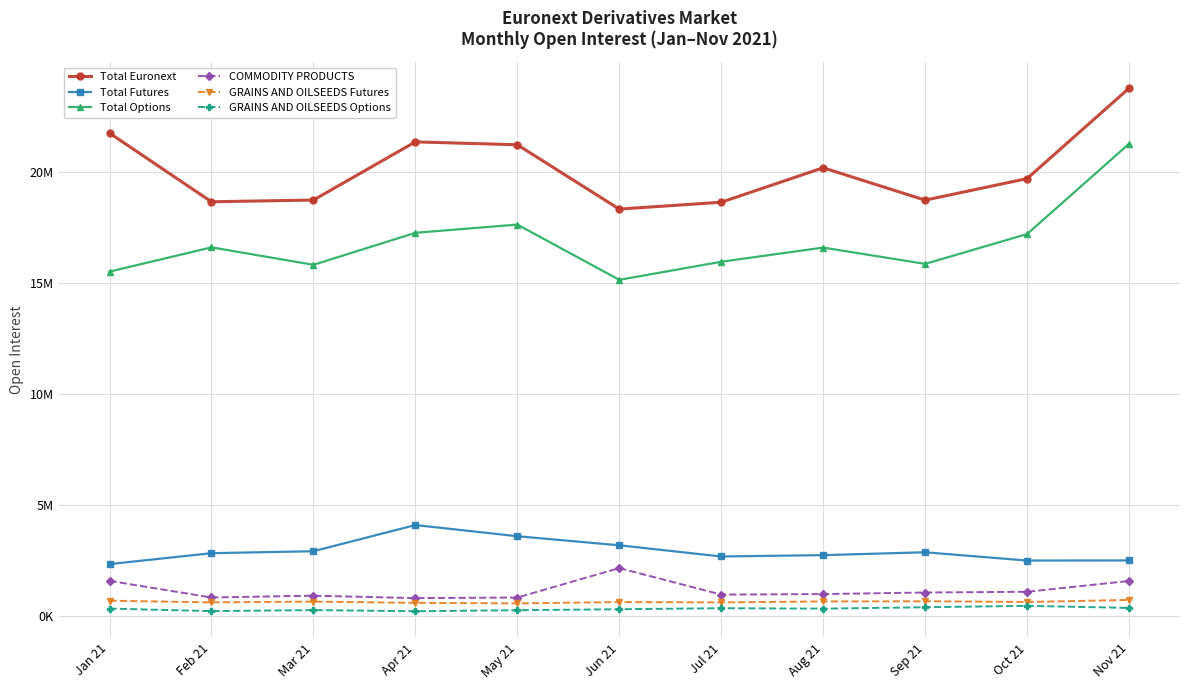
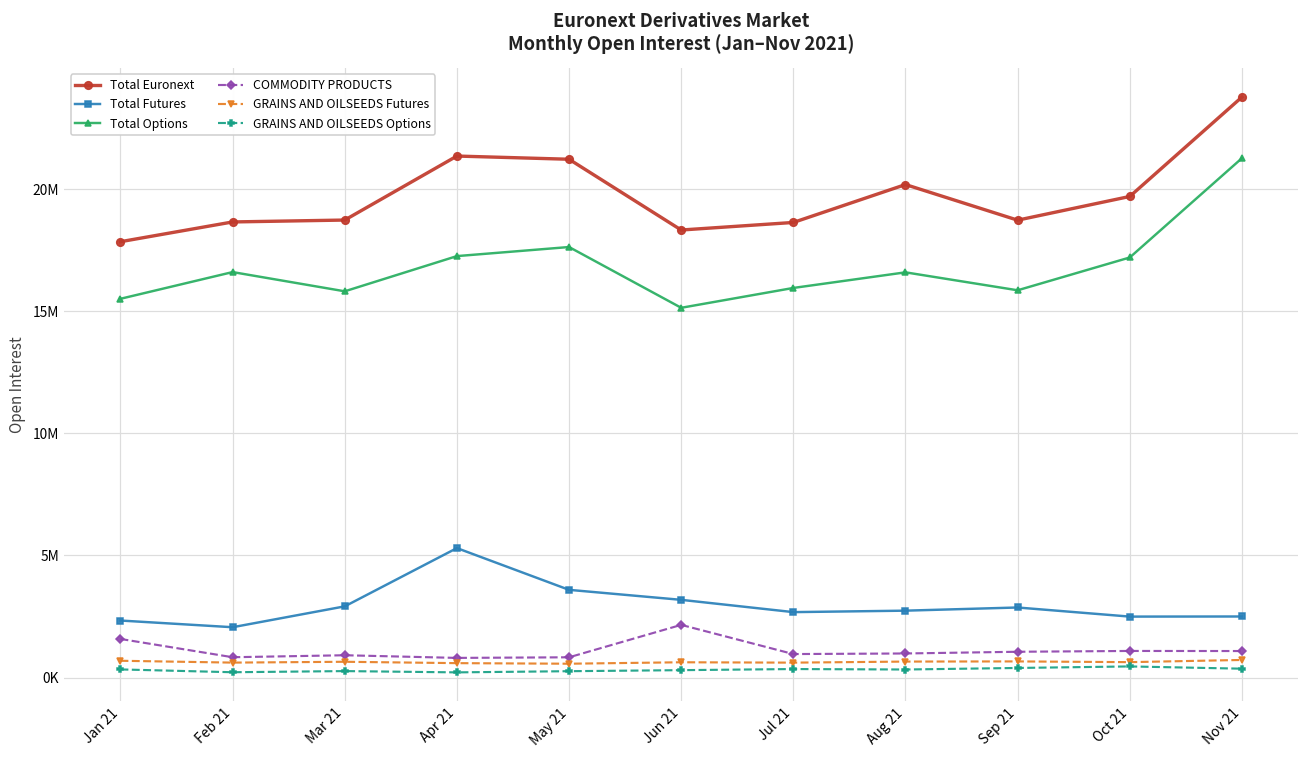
  {
    "Total Euronext": {
-     "Jan 21": 21700000,
+     "Jan 21": 17800000,
      "Feb 21": 18700000,
      "Mar 21": 18700000,
      "Apr 21": 21300000,
      "May 21": 21200000,
      "Jun 21": 18300000,
      "Jul 21": 18600000,
      "Aug 21": 20200000,
      "Sep 21": 18700000,
      "Oct 21": 19700000,
      "Nov 21": 23800000
    },
    "Total Futures": {
      "Jan 21": 2300000,
-     "Feb 21": 2800000,
+     "Feb 21": 2100000,
      "Mar 21": 2900000,
-     "Apr 21": 4100000,
+     "Apr 21": 5300000,
      "May 21": 3600000,
      "Jun 21": 3200000,
      "Jul 21": 2700000,
      "Aug 21": 2700000,
      "Sep 21": 2900000,
      "Oct 21": 2500000,
      "Nov 21": 2500000
    },
    "COMMODITY PRODUCTS": {
      "Jan 21": 1600000,
      "Feb 21": 800000,
      "Mar 21": 900000,
      "Apr 21": 800000,
      "May 21": 800000,
      "Jun 21": 2200000,
      "Jul 21": 1000000,
      "Aug 21": 1000000,
      "Sep 21": 1100000,
      "Oct 21": 1100000,
-     "Nov 21": 1600000
+     "Nov 21": 1100000
    },
    "GRAINS AND OILSEEDS Futures": {
      "Jan 21": 700000,
      "Feb 21": 600000,
      "Mar 21": 600000,
      "Apr 21": 600000,
      "May 21": 600000,
      "Jun 21": 600000,
      "Jul 21": 600000,
      "Aug 21": 700000,
      "Sep 21": 700000,
      "Oct 21": 600000,
      "Nov 21": 700000
    }
  }
